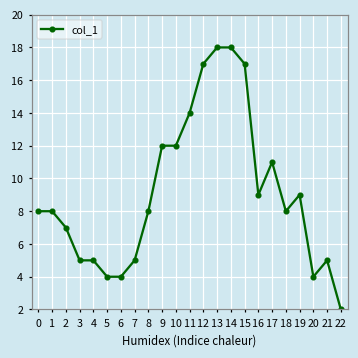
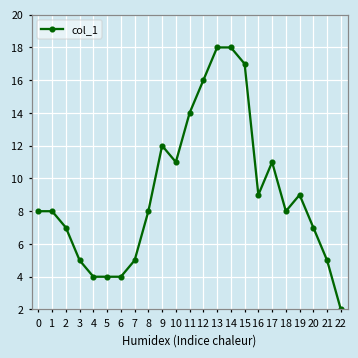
  {
    "0": 8,
    "1": 8,
    "2": 7,
    "3": 5,
-   "4": 5,
+   "4": 4,
    "5": 4,
    "6": 4,
    "7": 5,
    "8": 8,
    "9": 12,
-   "10": 12,
+   "10": 11,
    "11": 14,
-   "12": 17,
+   "12": 16,
    "13": 18,
    "14": 18,
    "15": 17,
    "16": 9,
    "17": 11,
    "18": 8,
    "19": 9,
-   "20": 4,
+   "20": 7,
    "21": 5,
    "22": 2
  }
